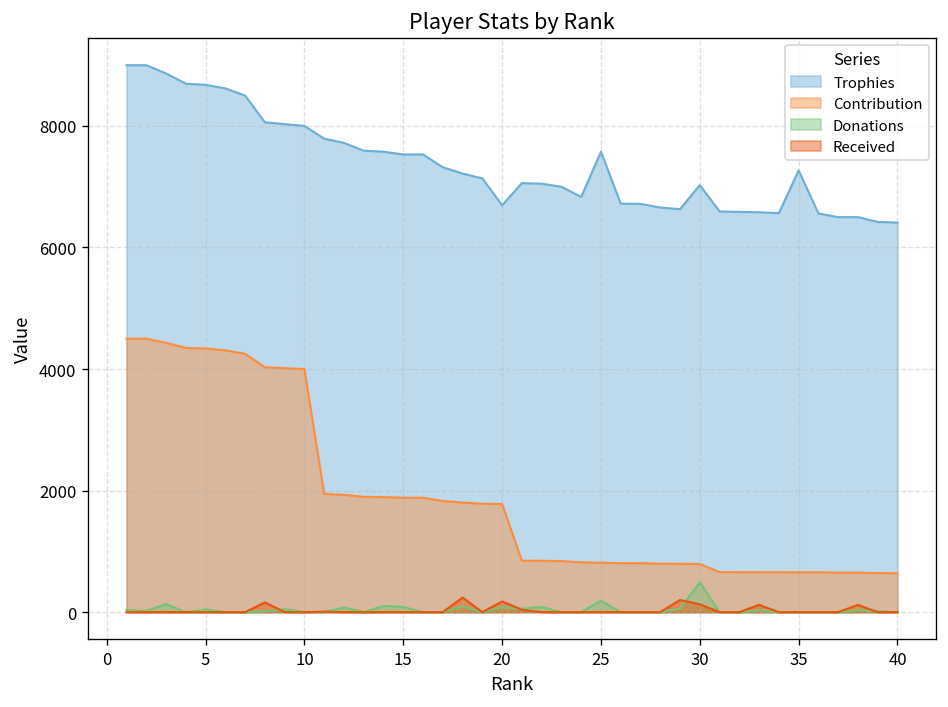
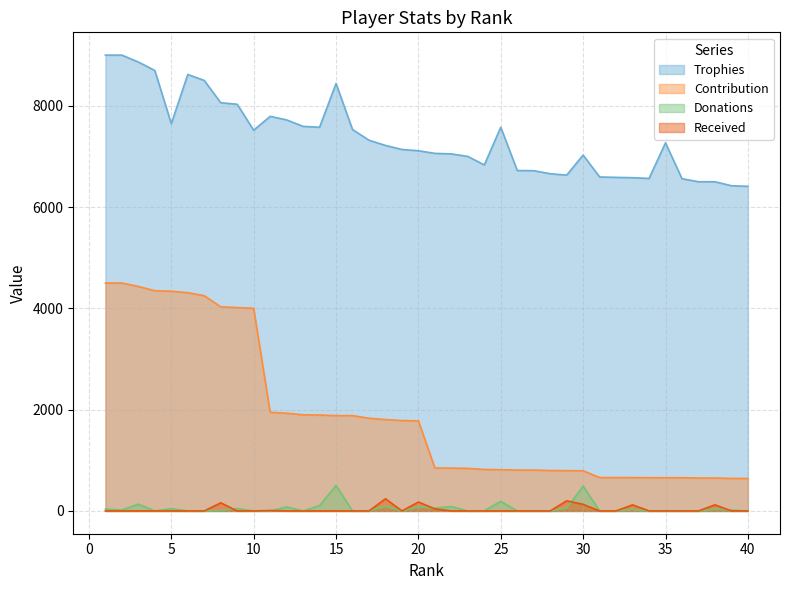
  {
    "Trophies": {
-     "5": 8700,
-     "10": 8000,
-     "15": 7500,
-     "20": 6700,
+     "5": 7600,
+     "10": 7500,
+     "15": 8400,
+     "20": 7100,
      "25": 7600,
      "30": 7000,
      "35": 7300,
      "40": 6400
    },
    "Donations": {
-     "15": 100,
+     "15": 500,
      "20": 100,
      "25": 200,
      "30": 500
    }
  }
